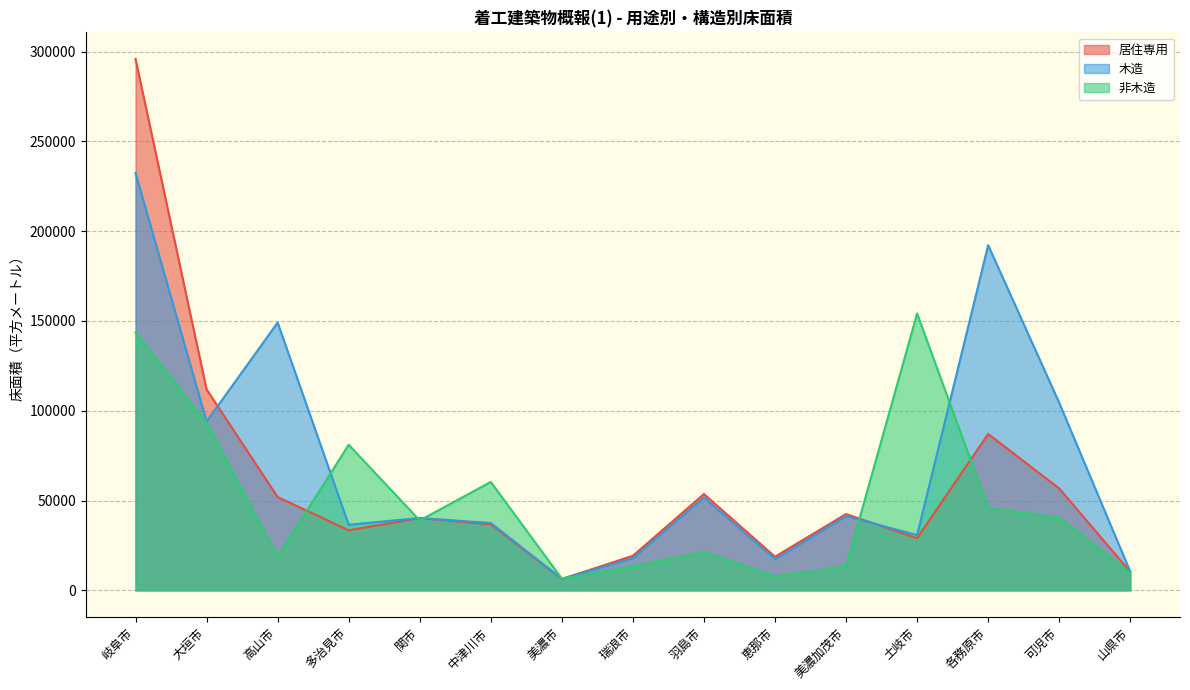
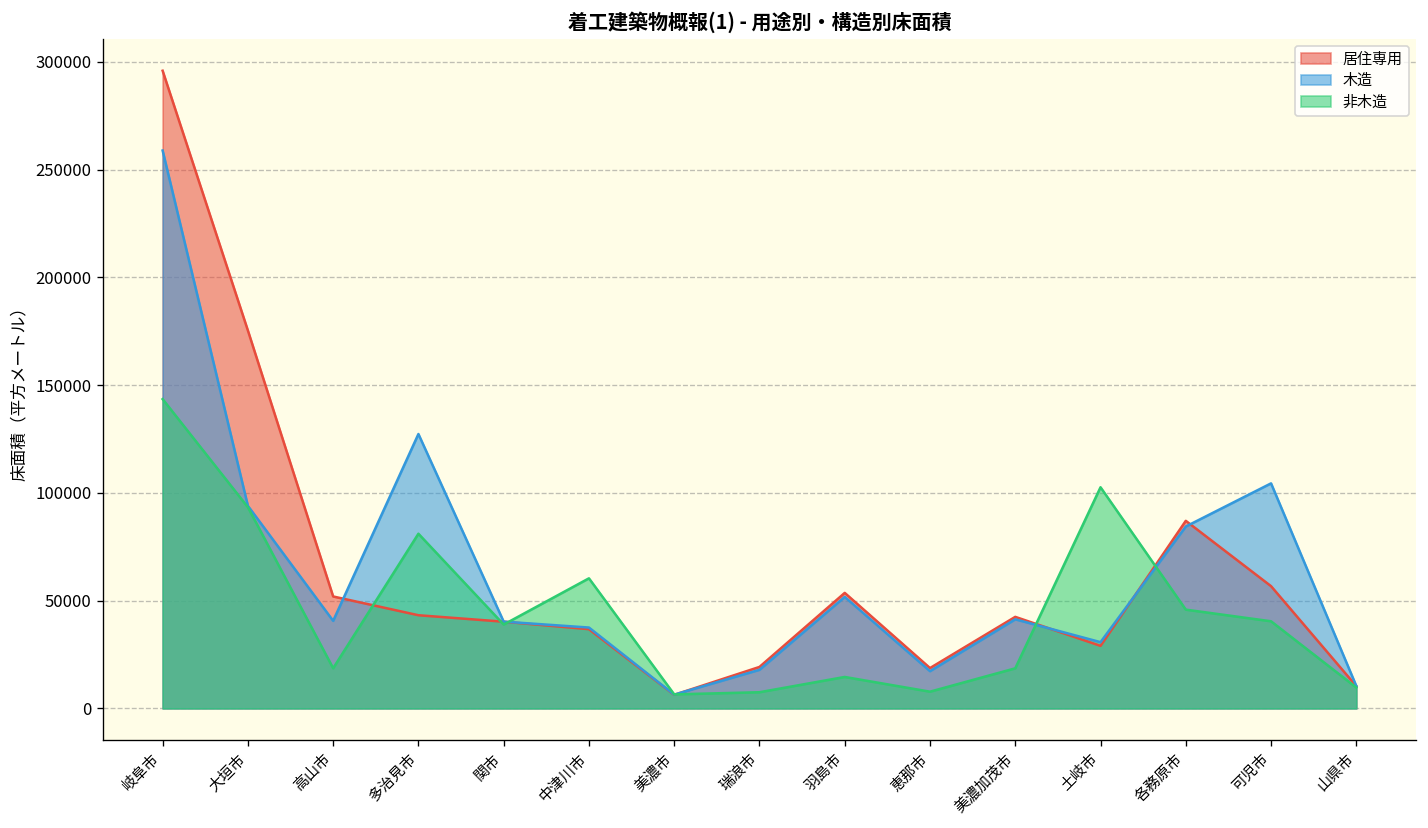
  {
    "居住専用": {
      "岐阜市": 296000,
-     "大垣市": 112000,
+     "大垣市": 175000,
      "高山市": 52000,
-     "多治見市": 33000,
+     "多治見市": 43000,
      "羽島市": 54000,
      "恵那市": 19000,
      "土岐市": 29000,
      "各務原市": 87000,
      "可児市": 57000
    },
    "木造": {
-     "岐阜市": 232000,
-     "高山市": 149000,
-     "多治見市": 37000,
+     "岐阜市": 259000,
+     "高山市": 41000,
+     "多治見市": 127000,
      "羽島市": 52000,
      "恵那市": 17000,
      "土岐市": 31000,
-     "各務原市": 192000,
+     "各務原市": 84000,
      "可児市": 104000
    },
    "非木造": {
      "岐阜市": 144000,
      "高山市": 19000,
      "多治見市": 81000,
      "中津川市": 60000,
-     "瑞浪市": 13000,
-     "羽島市": 21000,
+     "瑞浪市": 7000,
+     "羽島市": 15000,
      "恵那市": 8000,
-     "美濃加茂市": 13000,
-     "土岐市": 154000,
+     "美濃加茂市": 19000,
+     "土岐市": 103000,
      "各務原市": 46000,
      "可児市": 40000
    }
  }
